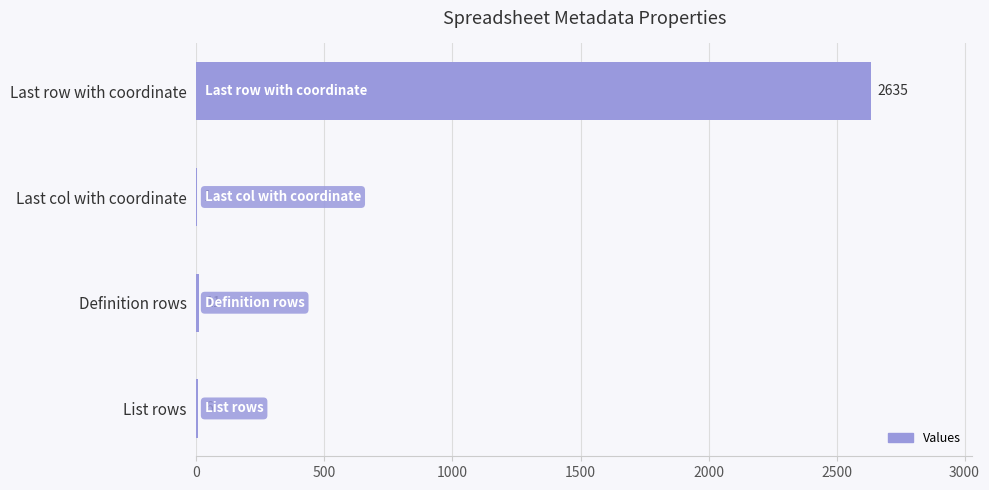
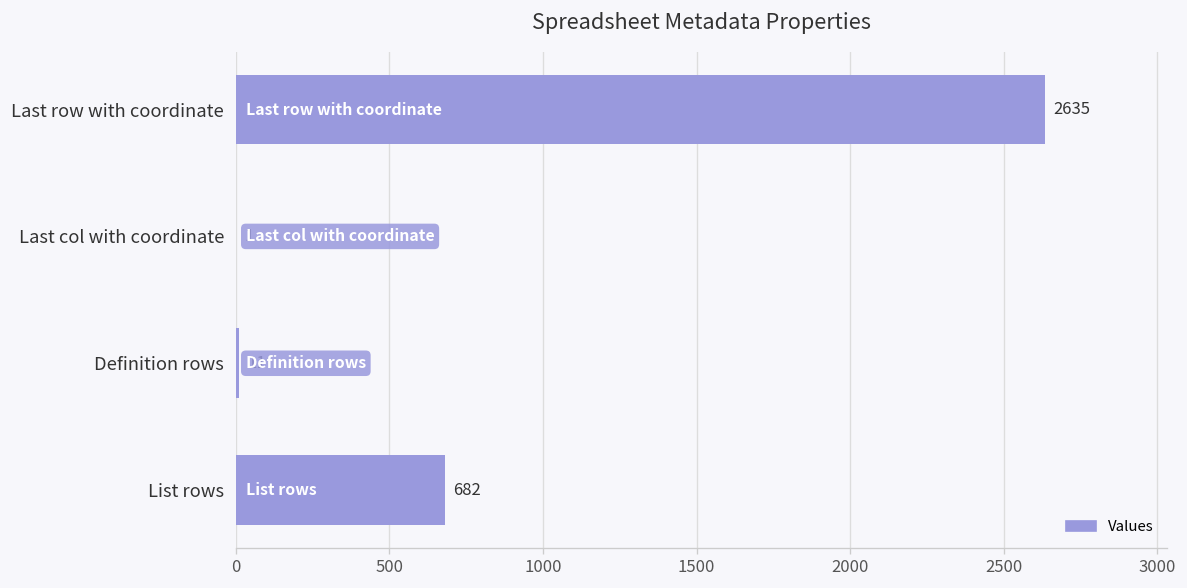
  {
-   "List rows": 10
+   "List rows": 680
  }
